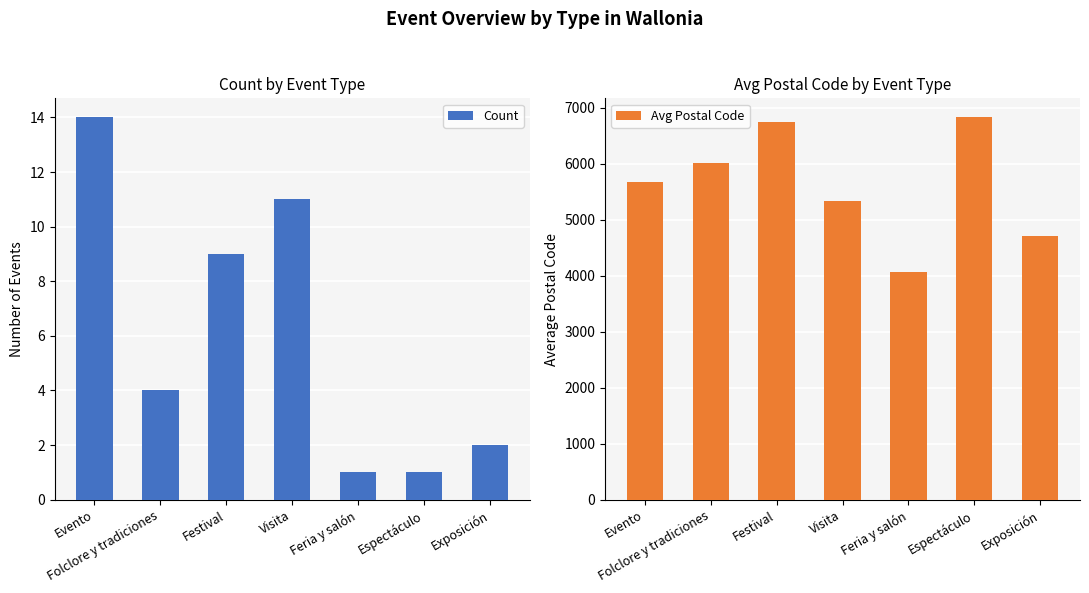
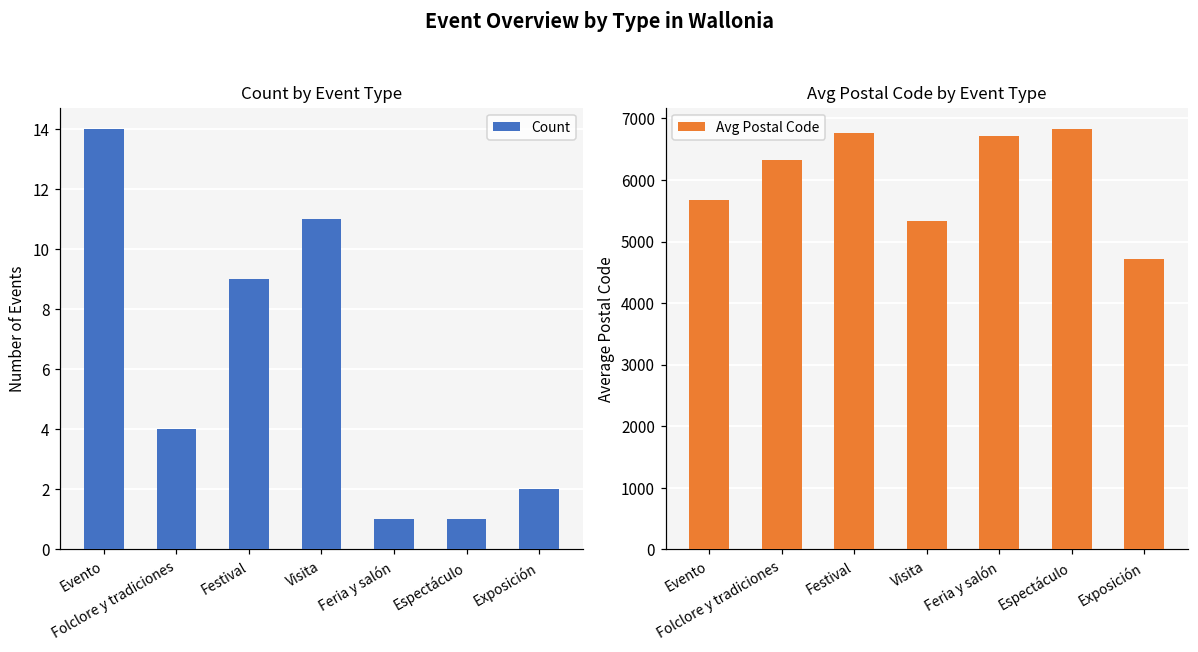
  {
    "Count by Event Type": {
      "Evento": 14.0,
      "Folclore y tradiciones": 4.0,
      "Festival": 9.0,
      "Visita": 11.0,
      "Feria y salón": 1.0,
      "Espectáculo": 1.0,
      "Exposición": 2.0
    },
    "Avg Postal Code by Event Type": {
      "Evento": 5700,
-     "Folclore y tradiciones": 6000,
+     "Folclore y tradiciones": 6300,
      "Festival": 6800,
      "Visita": 5300,
-     "Feria y salón": 4100,
+     "Feria y salón": 6700,
      "Espectáculo": 6800,
      "Exposición": 4700
    }
  }
